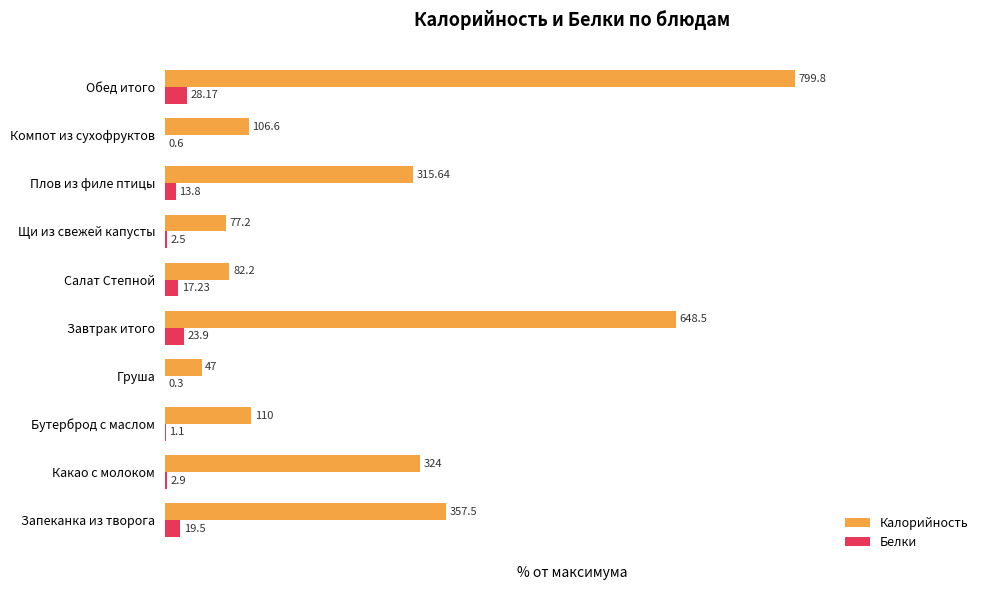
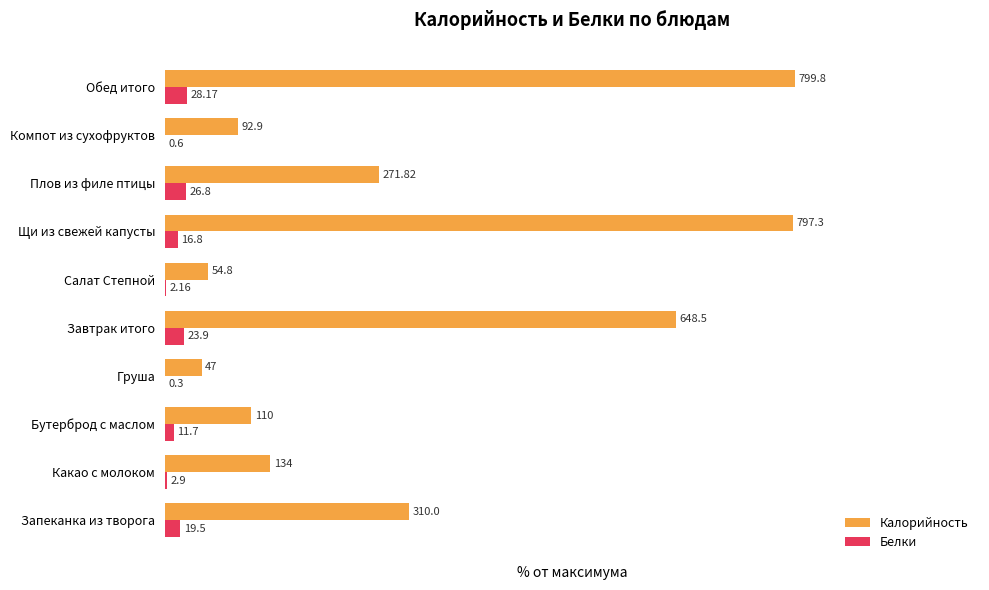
  {
    "Калорийность": {
-     "Компот из сухофруктов": 106.6,
-     "Плов из филе птицы": 315.64,
-     "Щи из свежей капусты": 77.2,
-     "Салат Степной": 82.2,
-     "Какао с молоком": 324,
-     "Запеканка из творога": 357.5
+     "Компот из сухофруктов": 92.9,
+     "Плов из филе птицы": 271.82,
+     "Щи из свежей капусты": 797.3,
+     "Салат Степной": 54.8,
+     "Какао с молоком": 134,
+     "Запеканка из творога": 310.0
    },
    "Белки": {
-     "Плов из филе птицы": 13.8,
-     "Щи из свежей капусты": 2.5,
-     "Салат Степной": 17.23,
-     "Бутерброд с маслом": 1.1
+     "Плов из филе птицы": 26.8,
+     "Щи из свежей капусты": 16.8,
+     "Салат Степной": 2.16,
+     "Бутерброд с маслом": 11.7
    }
  }
